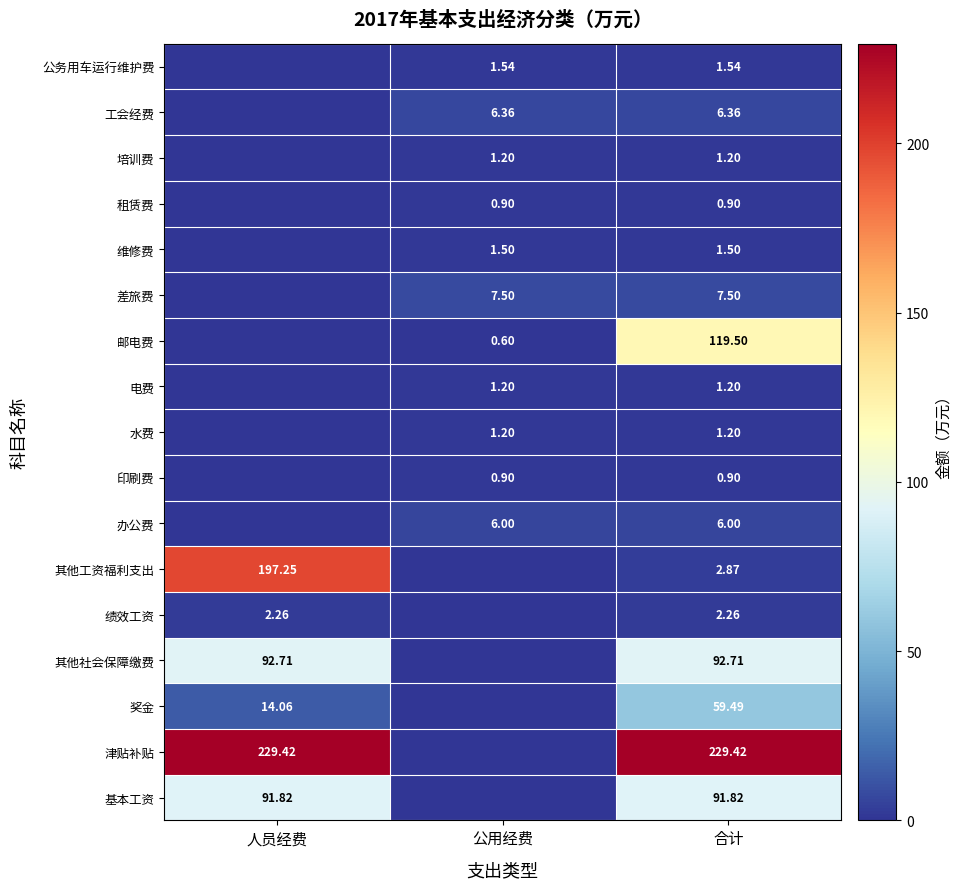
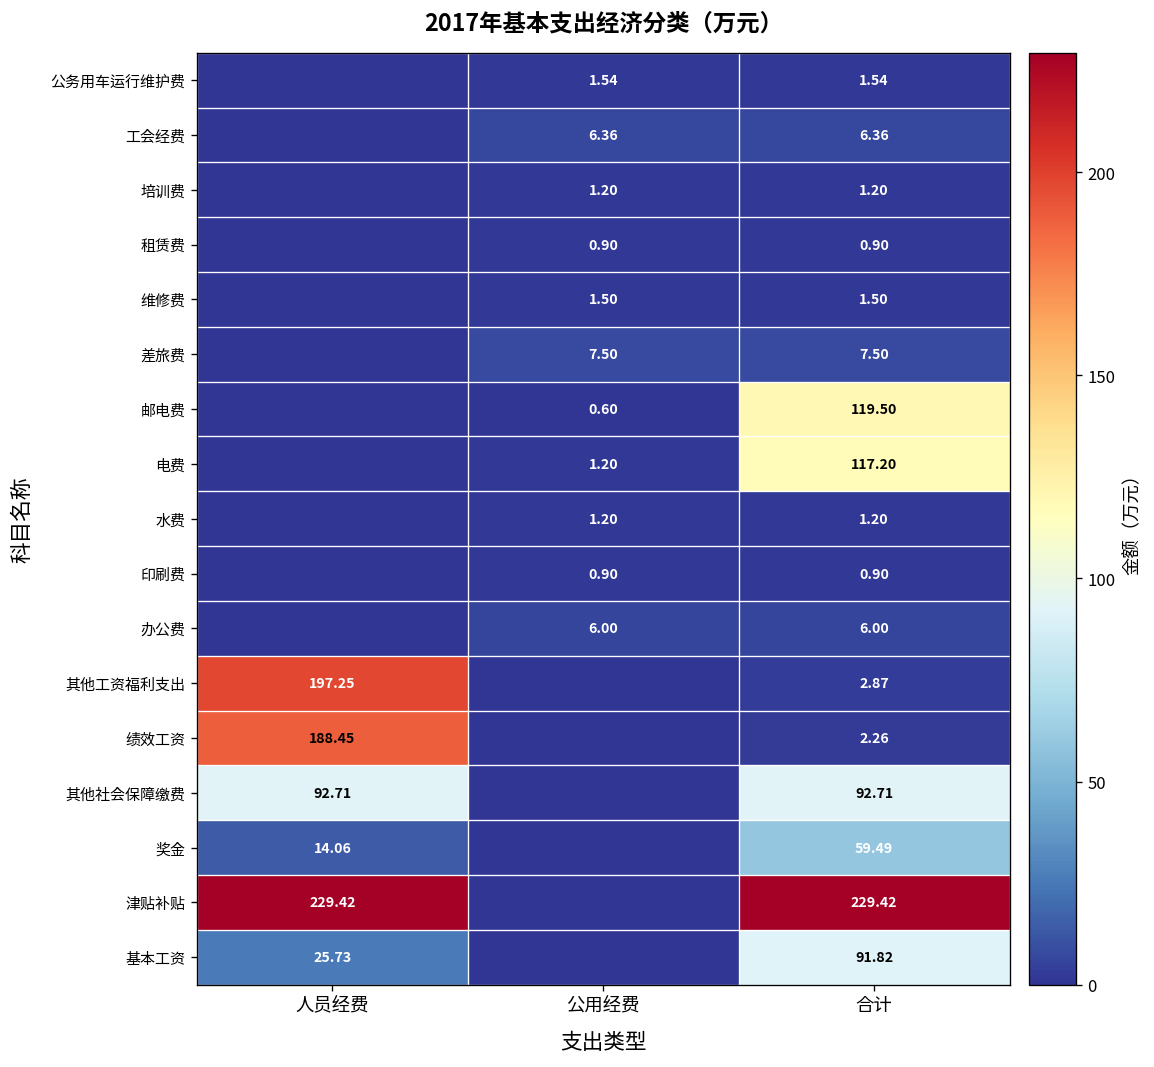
  {
    "公务用车运行维护费": {
      "公用经费": 1.54,
      "合计": 1.54
    },
    "工会经费": {
      "公用经费": 6.36,
      "合计": 6.36
    },
    "培训费": {
      "公用经费": 1.20,
      "合计": 1.20
    },
    "租赁费": {
      "公用经费": 0.90,
      "合计": 0.90
    },
    "维修费": {
      "公用经费": 1.50,
      "合计": 1.50
    },
    "差旅费": {
      "公用经费": 7.50,
      "合计": 7.50
    },
    "邮电费": {
      "公用经费": 0.60,
      "合计": 119.50
    },
    "电费": {
      "公用经费": 1.20,
-     "合计": 1.20
+     "合计": 117.20
    },
    "水费": {
      "公用经费": 1.20,
      "合计": 1.20
    },
    "印刷费": {
      "公用经费": 0.90,
      "合计": 0.90
    },
    "办公费": {
      "公用经费": 6.00,
      "合计": 6.00
    },
    "其他工资福利支出": {
      "人员经费": 197.25,
      "合计": 2.87
    },
    "绩效工资": {
-     "人员经费": 2.26,
+     "人员经费": 188.45,
      "合计": 2.26
    },
    "其他社会保障缴费": {
      "人员经费": 92.71,
      "合计": 92.71
    },
    "奖金": {
      "人员经费": 14.06,
      "合计": 59.49
    },
    "津贴补贴": {
      "人员经费": 229.42,
      "合计": 229.42
    },
    "基本工资": {
-     "人员经费": 91.82,
+     "人员经费": 25.73,
      "合计": 91.82
    }
  }
